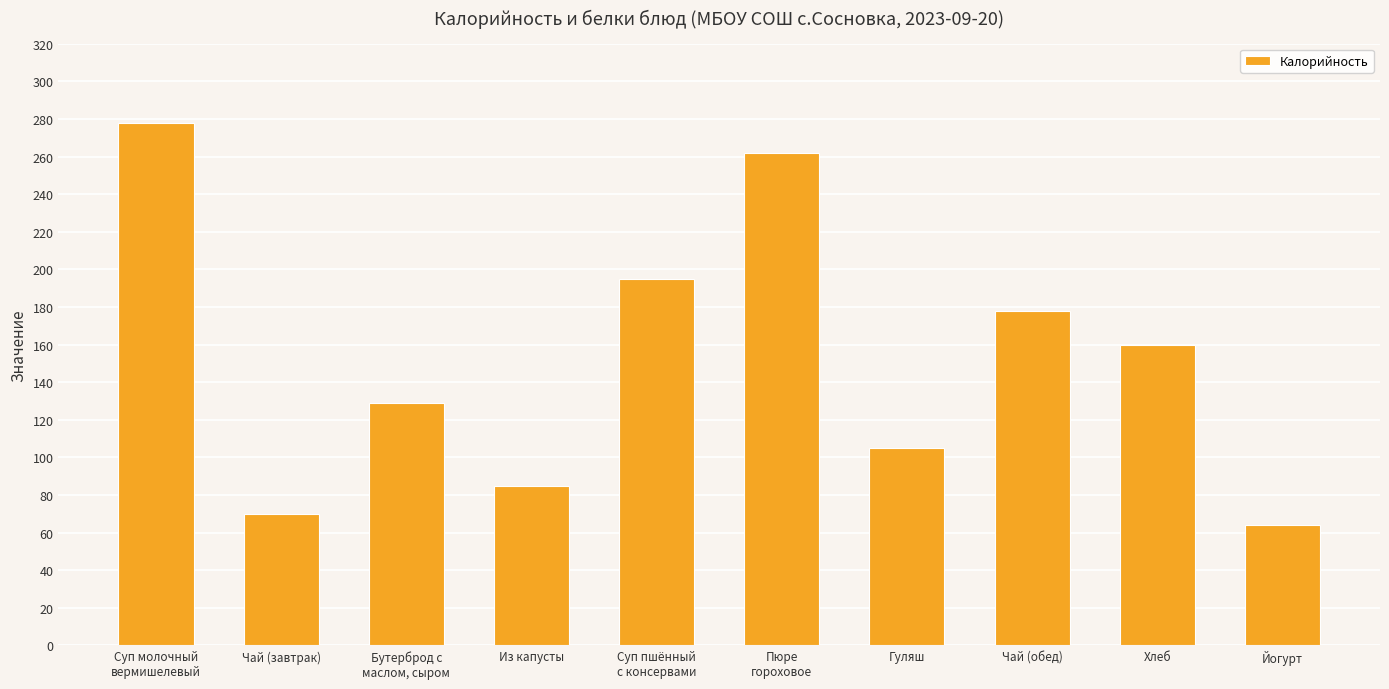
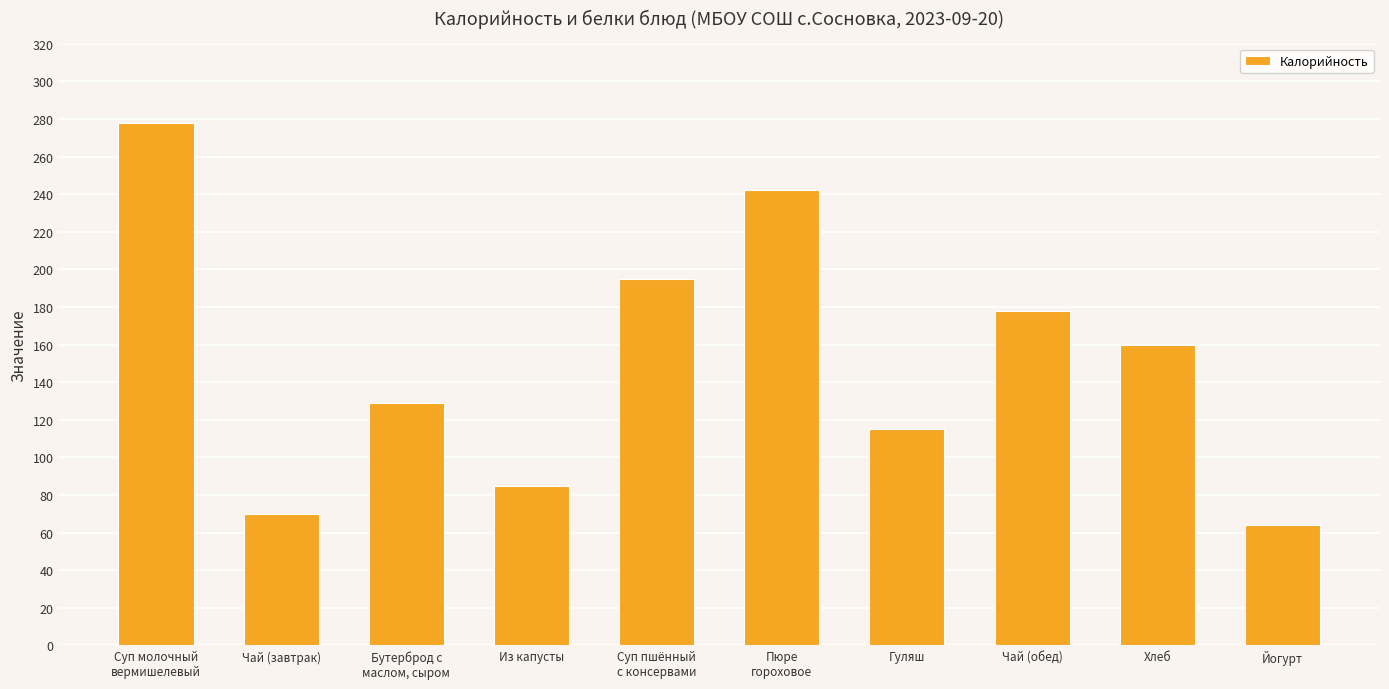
  {
    "Суп молочный вермишелевый": 278,
    "Чай (завтрак)": 70,
    "Бутерброд с маслом, сыром": 129,
    "Из капусты": 85,
    "Суп пшённый с консервами": 195,
-   "Пюре гороховое": 262,
-   "Гуляш": 105,
+   "Пюре гороховое": 242,
+   "Гуляш": 115,
    "Чай (обед)": 178,
    "Хлеб": 160,
    "Йогурт": 64
  }
